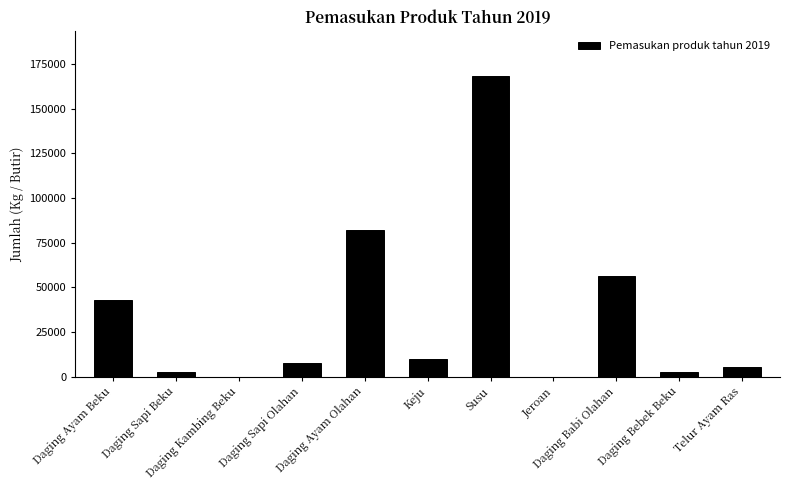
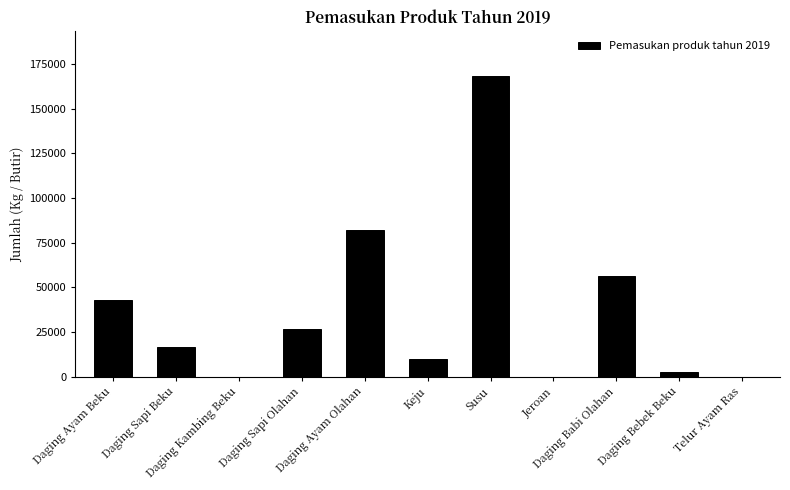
  {
    "Daging Ayam Beku": 43000,
-   "Daging Sapi Beku": 3000,
+   "Daging Sapi Beku": 16000,
    "Daging Kambing Beku": 0,
-   "Daging Sapi Olahan": 8000,
+   "Daging Sapi Olahan": 27000,
    "Daging Ayam Olahan": 82000,
    "Keju": 10000,
    "Susu": 168000,
    "Jeroan": 0,
    "Daging Babi Olahan": 56000,
    "Daging Bebek Beku": 2000,
-   "Telur Ayam Ras": 5000
+   "Telur Ayam Ras": 0
  }
